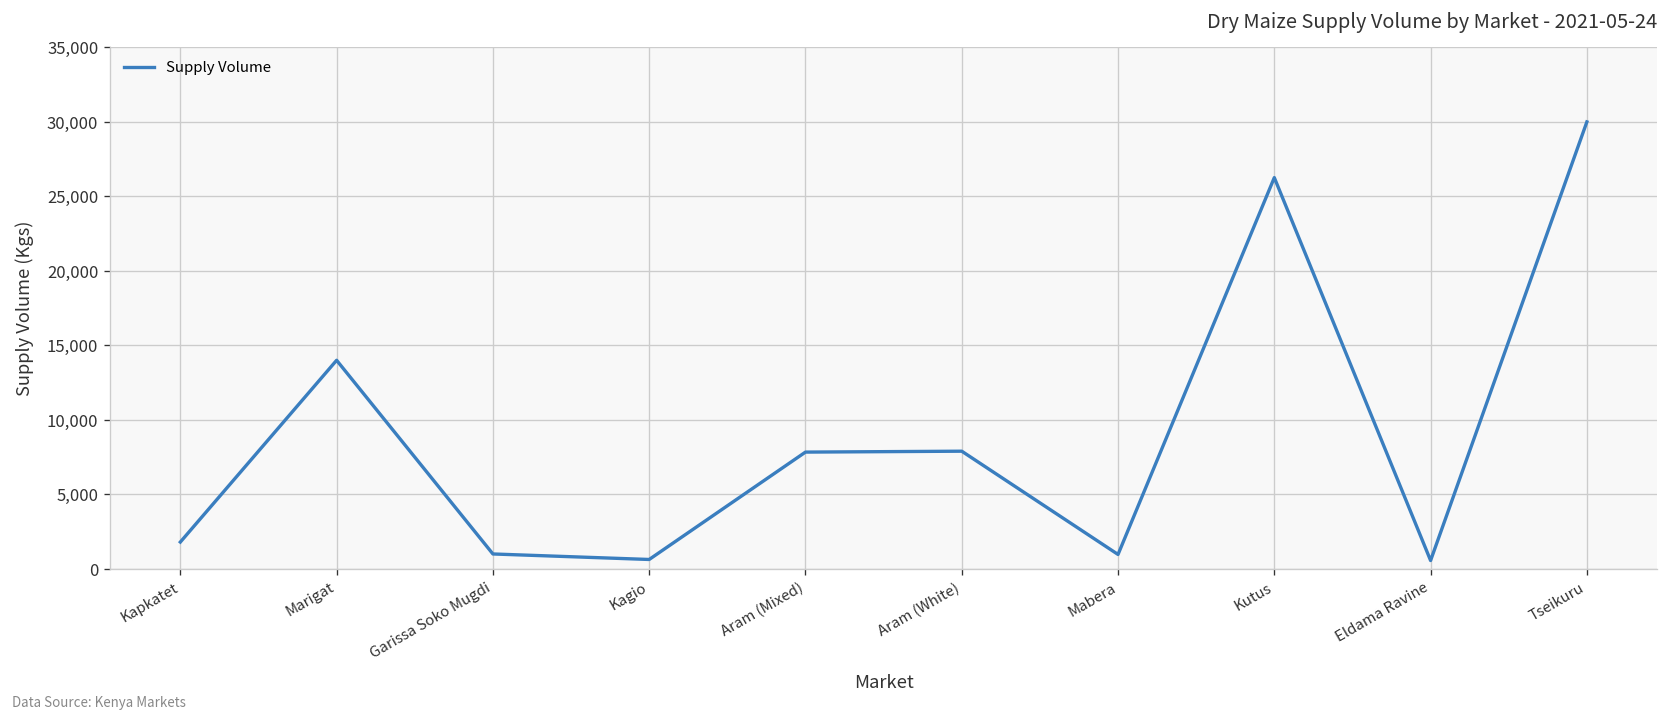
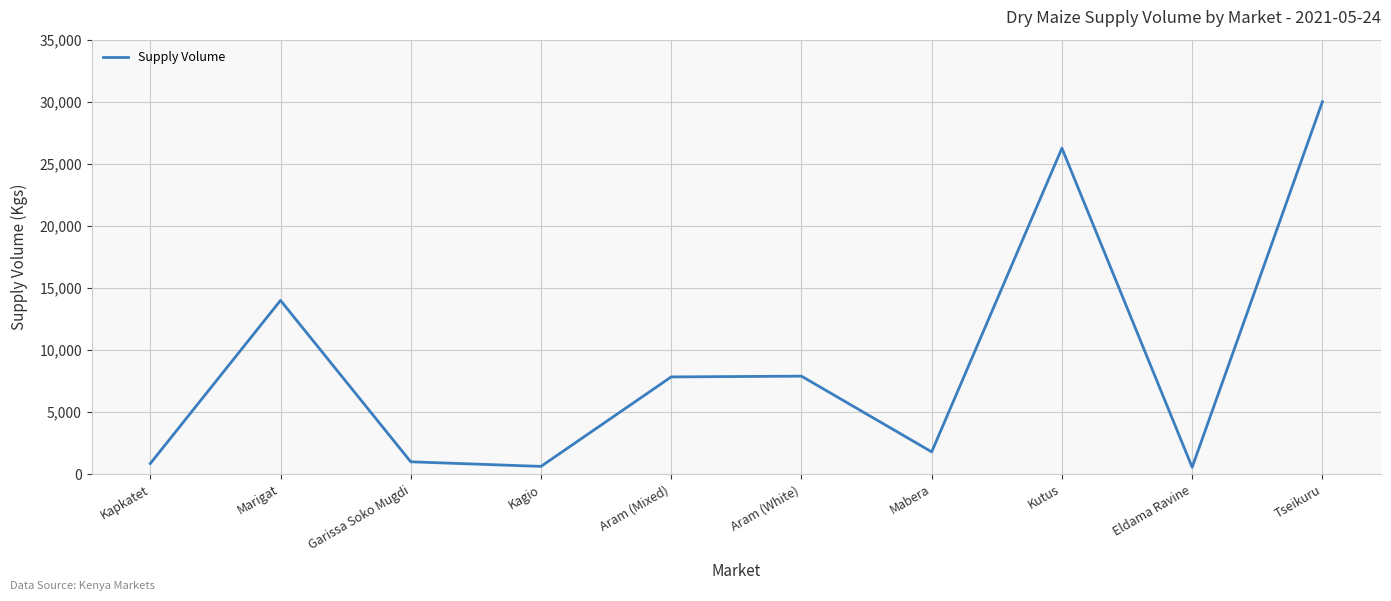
  {
-   "Kapkatet": "1,800",
+   "Kapkatet": "900",
    "Marigat": "14,000",
    "Garissa Soko Mugdi": "1,000",
    "Kagio": "600",
    "Aram (Mixed)": "7,800",
    "Aram (White)": "7,900",
-   "Mabera": "1,000",
+   "Mabera": "1,800",
    "Kutus": "26,300",
    "Eldama Ravine": "600",
    "Tseikuru": "30,000"
  }
